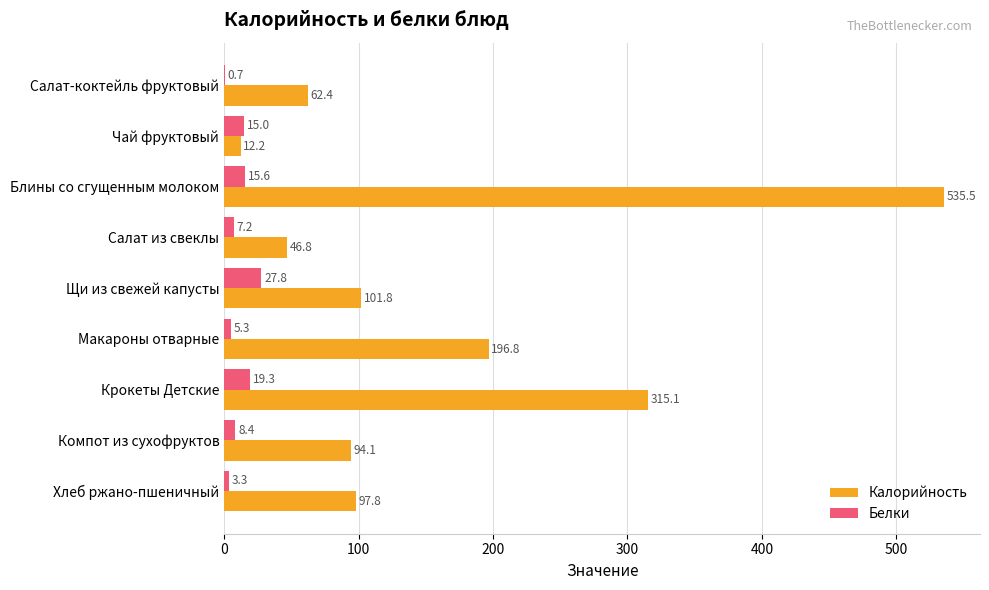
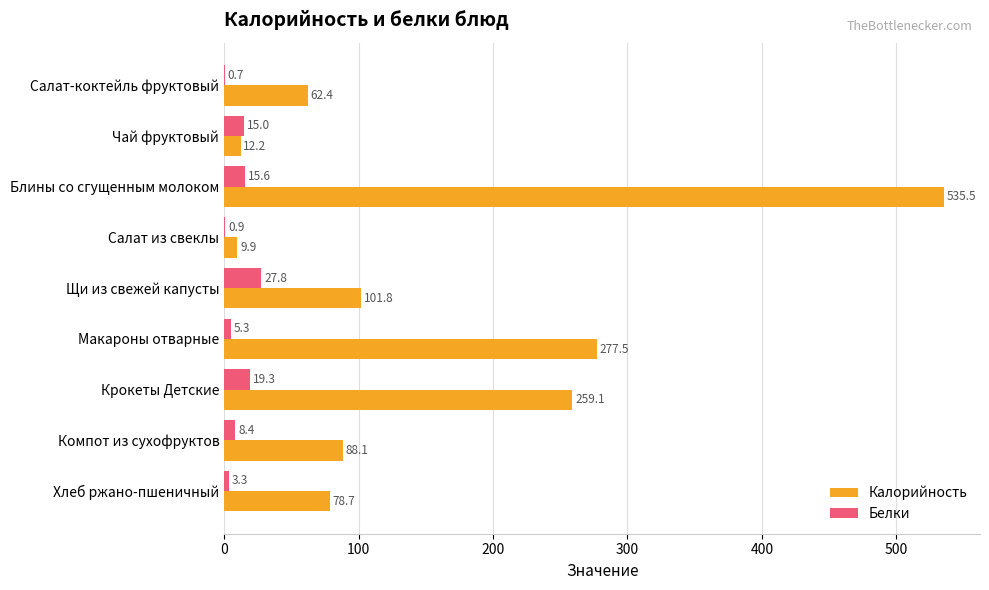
  {
    "Калорийность": {
      "Салат-коктейль фруктовый": 62.4,
      "Чай фруктовый": 12.2,
      "Блины со сгущенным молоком": 535.5,
-     "Салат из свеклы": 46.8,
+     "Салат из свеклы": 9.9,
      "Щи из свежей капусты": 101.8,
-     "Макароны отварные": 196.8,
-     "Крокеты Детские": 315.1,
-     "Компот из сухофруктов": 94.1,
-     "Хлеб ржано-пшеничный": 97.8
+     "Макароны отварные": 277.5,
+     "Крокеты Детские": 259.1,
+     "Компот из сухофруктов": 88.1,
+     "Хлеб ржано-пшеничный": 78.7
    },
    "Белки": {
      "Салат-коктейль фруктовый": 0.7,
      "Чай фруктовый": 15.0,
      "Блины со сгущенным молоком": 15.6,
-     "Салат из свеклы": 7.2,
+     "Салат из свеклы": 0.9,
      "Щи из свежей капусты": 27.8,
      "Макароны отварные": 5.3,
      "Крокеты Детские": 19.3,
      "Компот из сухофруктов": 8.4,
      "Хлеб ржано-пшеничный": 3.3
    }
  }
